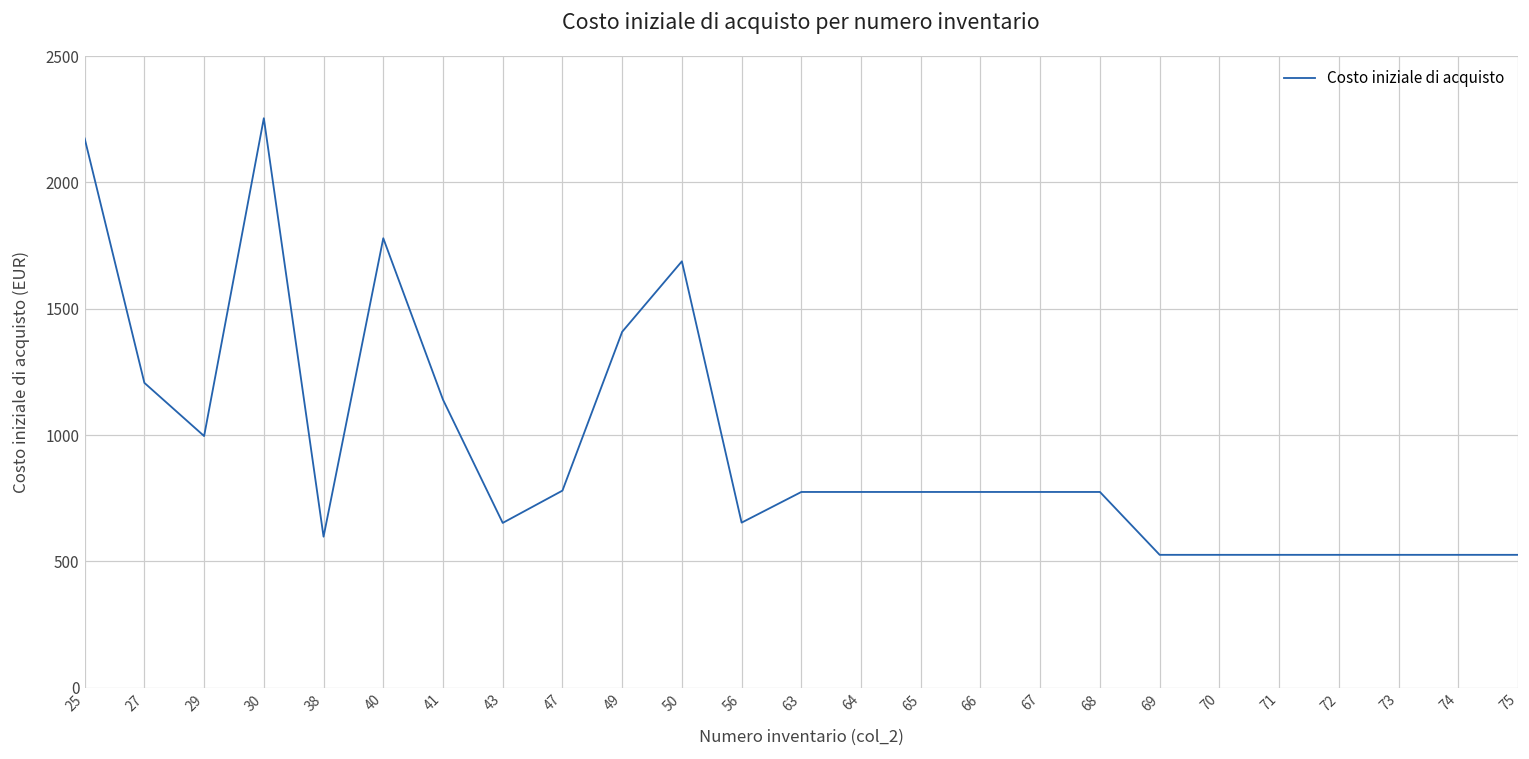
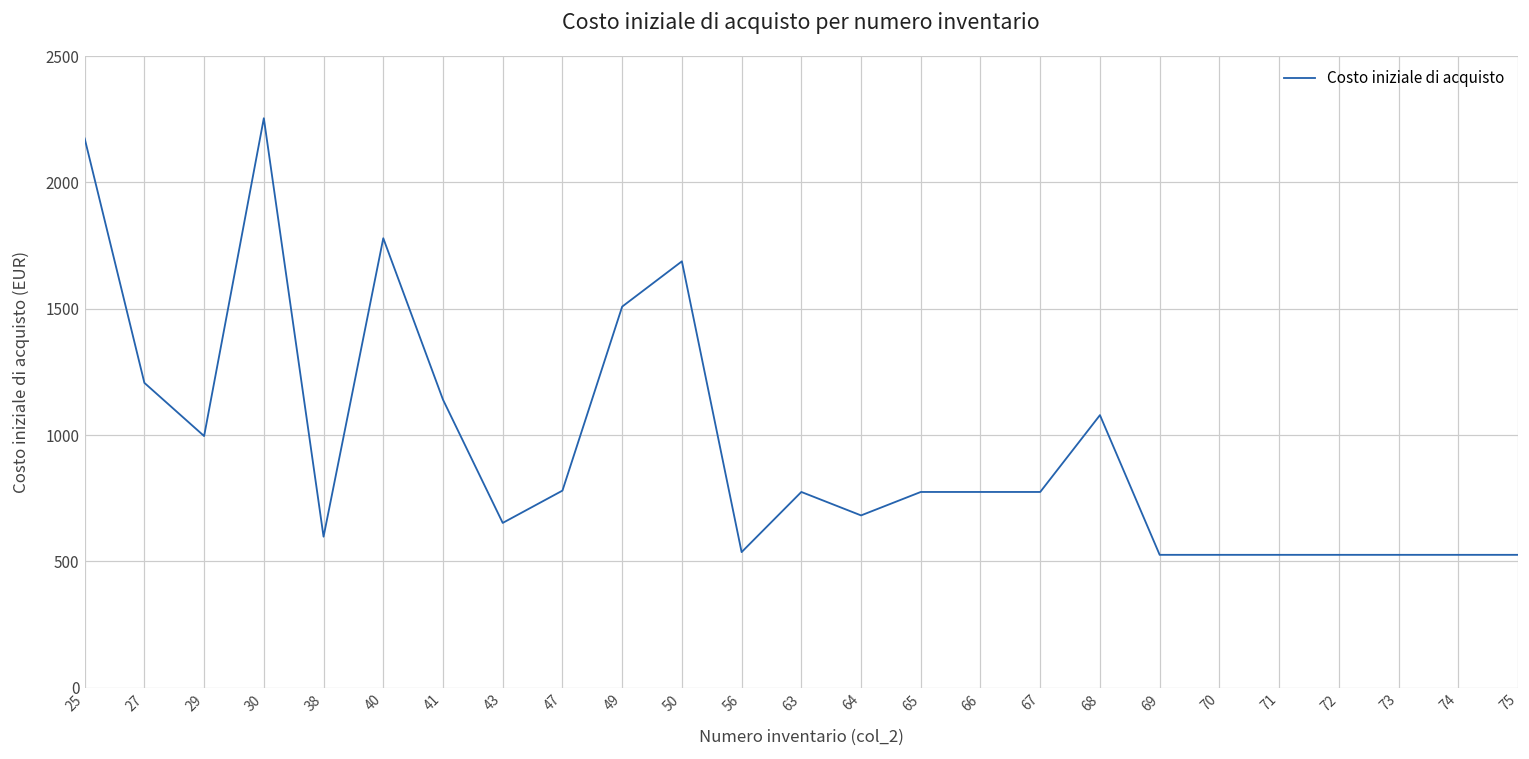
  {
    "25": 2170,
    "27": 1210,
    "29": 1000,
    "30": 2250,
    "38": 600,
    "40": 1780,
    "41": 1140,
    "43": 650,
    "47": 780,
-   "49": 1410,
+   "49": 1510,
    "50": 1690,
-   "56": 650,
+   "56": 540,
    "63": 770,
-   "64": 770,
+   "64": 680,
    "65": 770,
    "66": 770,
    "67": 770,
-   "68": 770,
+   "68": 1080,
    "69": 530,
    "70": 530,
    "71": 530,
    "72": 530,
    "73": 530,
    "74": 530,
    "75": 530
  }
